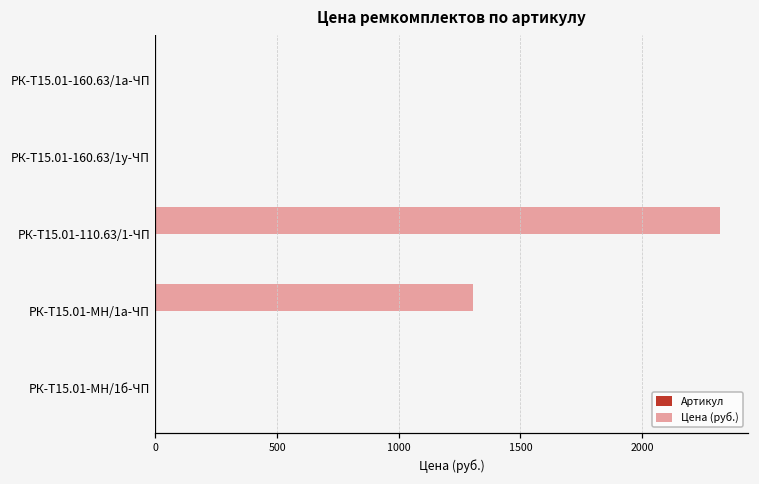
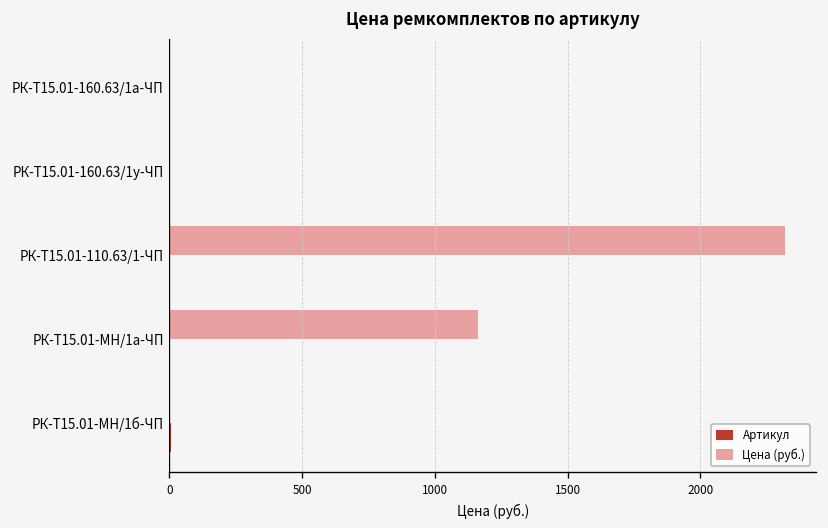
  {
    "Артикул": {
      "РК-Т15.01-160.63/1а-ЧП": 0
    },
    "Цена (руб.)": {
      "РК-Т15.01-160.63/1а-ЧП": 0,
      "РК-Т15.01-110.63/1-ЧП": 2320,
-     "РК-Т15.01-МН/1а-ЧП": 1310
+     "РК-Т15.01-МН/1а-ЧП": 1160
    }
  }
